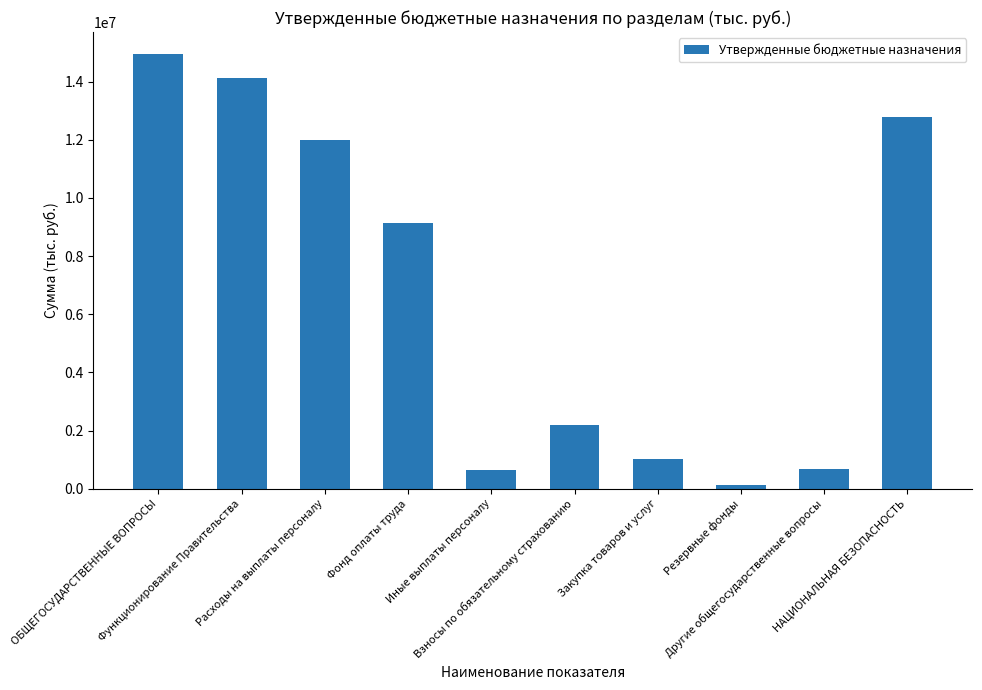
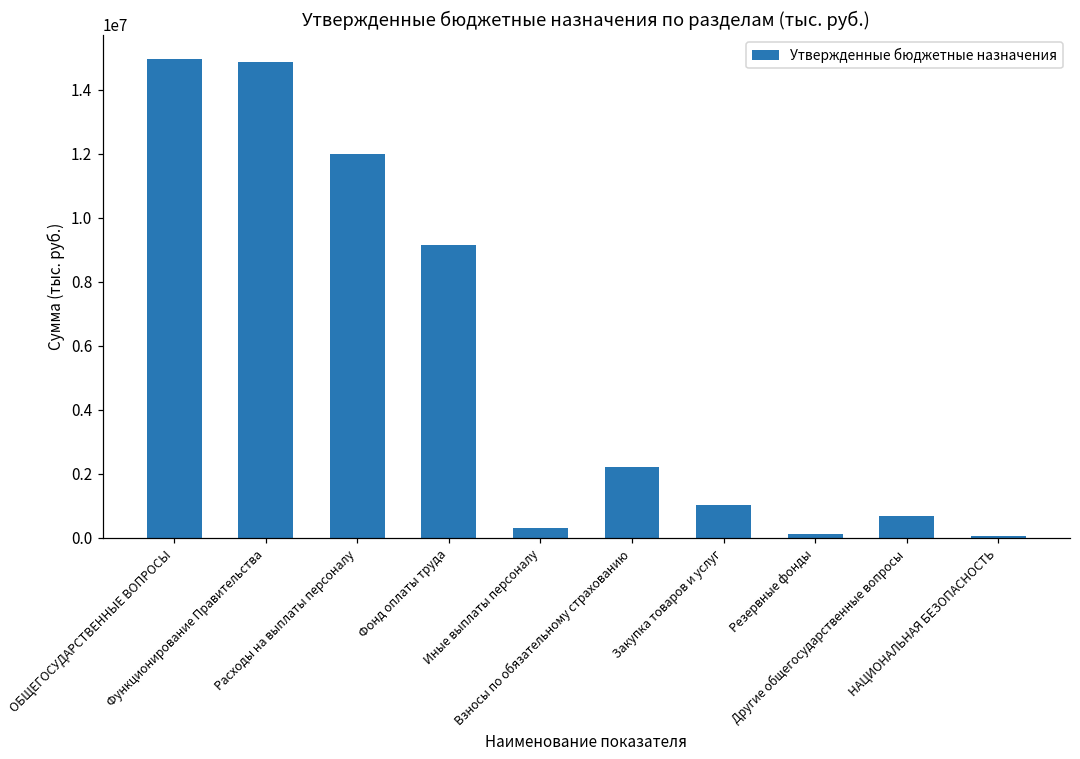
  {
    "ОБЩЕГОСУДАРСТВЕННЫЕ ВОПРОСЫ": 15000000,
-   "Функционирование Правительства": 14100000,
+   "Функционирование Правительства": 14900000,
    "Расходы на выплаты персоналу": 12000000,
    "Фонд оплаты труда": 9100000,
-   "Иные выплаты персоналу": 600000,
+   "Иные выплаты персоналу": 300000,
    "Взносы по обязательному страхованию": 2200000,
    "Закупка товаров и услуг": 1000000,
    "Резервные фонды": 100000,
    "Другие общегосударственные вопросы": 700000,
-   "НАЦИОНАЛЬНАЯ БЕЗОПАСНОСТЬ": 12800000
+   "НАЦИОНАЛЬНАЯ БЕЗОПАСНОСТЬ": 100000
  }
